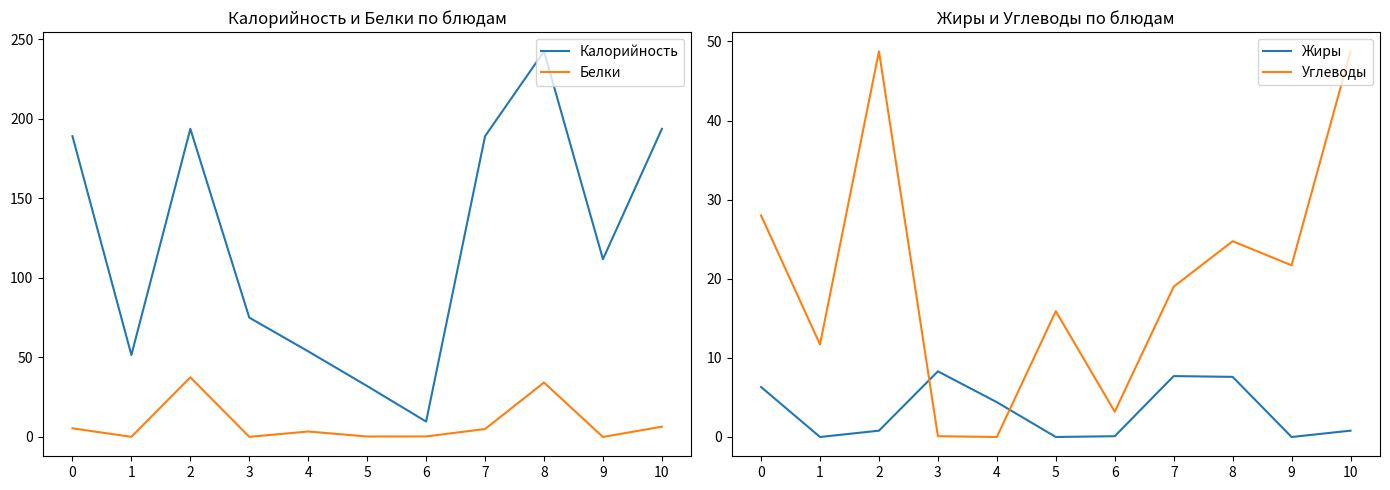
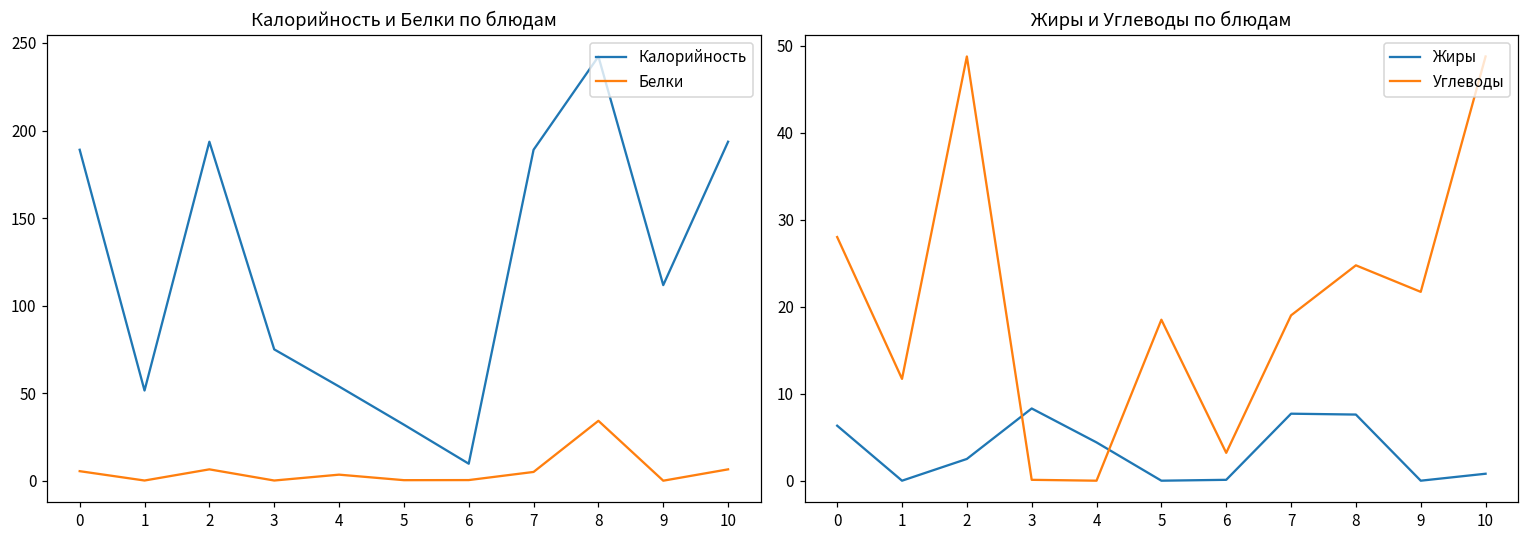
  {
    "Калорийность и Белки по блюдам": {
      "Калорийность": {
        "0": 189,
        "1": 52,
        "2": 194,
        "3": 75,
        "4": 54,
        "5": 32,
        "6": 10,
        "7": 189,
        "9": 112,
        "10": 194
      },
      "Белки": {
        "0": 5,
        "1": 0,
-       "2": 38,
+       "2": 6,
        "3": 0,
        "4": 3,
        "5": 0,
        "6": 0,
        "7": 5,
        "8": 34,
        "9": 0,
        "10": 6
      }
    },
    "Жиры и Углеводы по блюдам": {
      "Жиры": {
        "0": 6,
        "1": 0,
-       "2": 1,
+       "2": 3,
        "3": 8,
        "4": 4,
        "5": 0,
        "6": 0,
        "7": 8,
        "8": 8,
        "9": 0,
        "10": 1
      },
      "Углеводы": {
        "0": 28,
        "1": 12,
        "2": 49,
        "3": 0,
        "4": 0,
-       "5": 16,
+       "5": 19,
        "6": 3,
        "7": 19,
        "8": 25,
        "9": 22
      }
    }
  }
